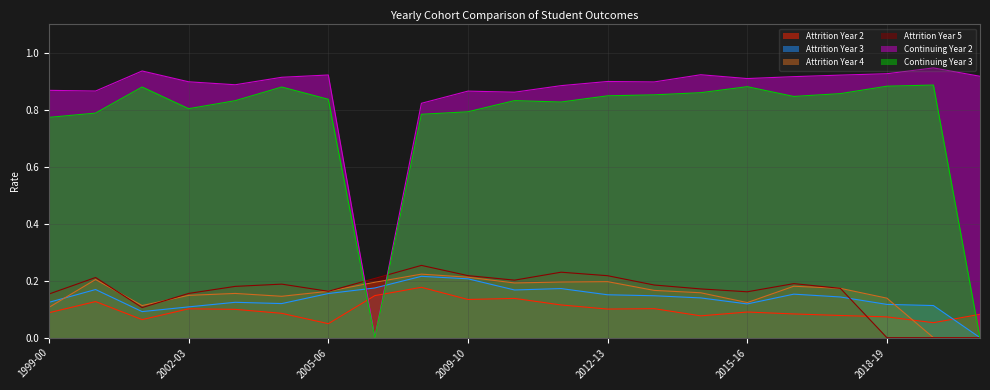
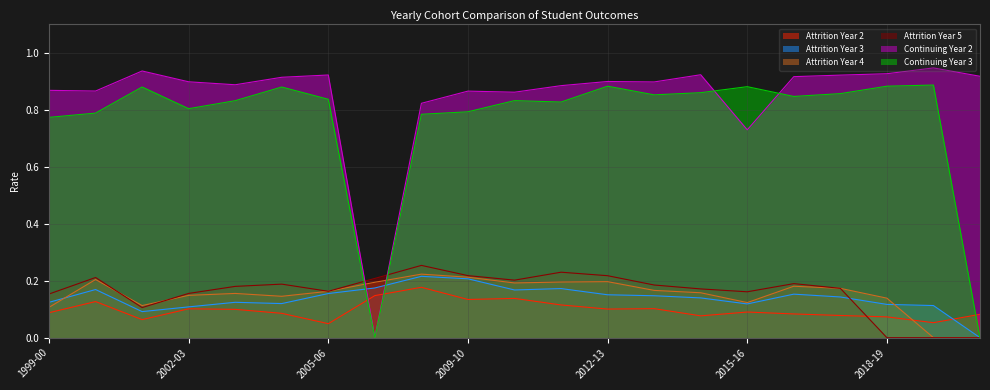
  {
    "Attrition Year 2": {
      "1999-00": 0.09,
      "2005-06": 0.05,
      "2009-10": 0.13,
      "2012-13": 0.10,
      "2015-16": 0.09,
      "2018-19": 0.07
    },
    "Attrition Year 3": {
      "1999-00": 0.12,
      "2012-13": 0.15,
      "2018-19": 0.12
    },
    "Attrition Year 4": {
      "1999-00": 0.11,
      "2012-13": 0.20,
      "2018-19": 0.14
    },
    "Attrition Year 5": {
      "1999-00": 0.15,
      "2012-13": 0.22,
      "2015-16": 0.16,
      "2018-19": 0.00
    },
    "Continuing Year 2": {
      "1999-00": 0.87,
      "2002-03": 0.90,
      "2005-06": 0.92,
      "2009-10": 0.87,
      "2012-13": 0.90,
-     "2015-16": 0.91,
+     "2015-16": 0.73,
      "2018-19": 0.93
    },
    "Continuing Year 3": {
      "1999-00": 0.77,
      "2002-03": 0.80,
      "2005-06": 0.84,
      "2009-10": 0.79,
-     "2012-13": 0.85,
+     "2012-13": 0.88,
      "2015-16": 0.88,
      "2018-19": 0.88
    }
  }
